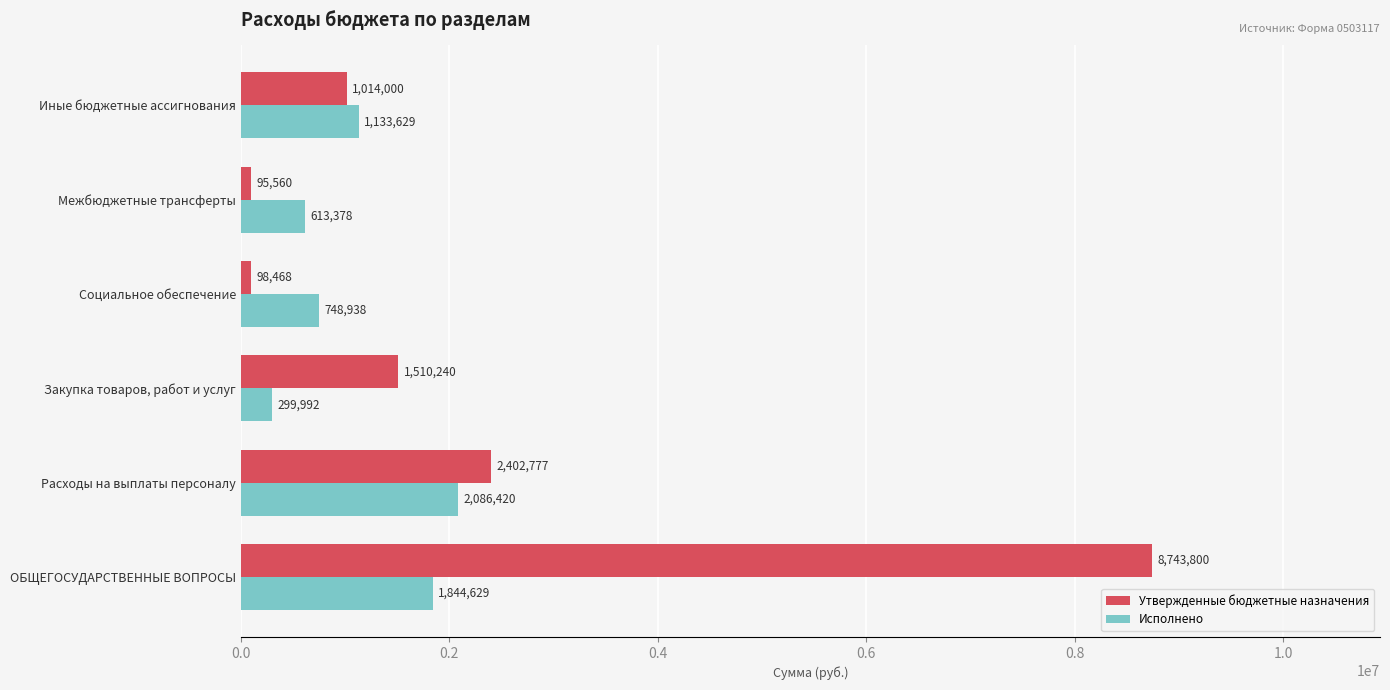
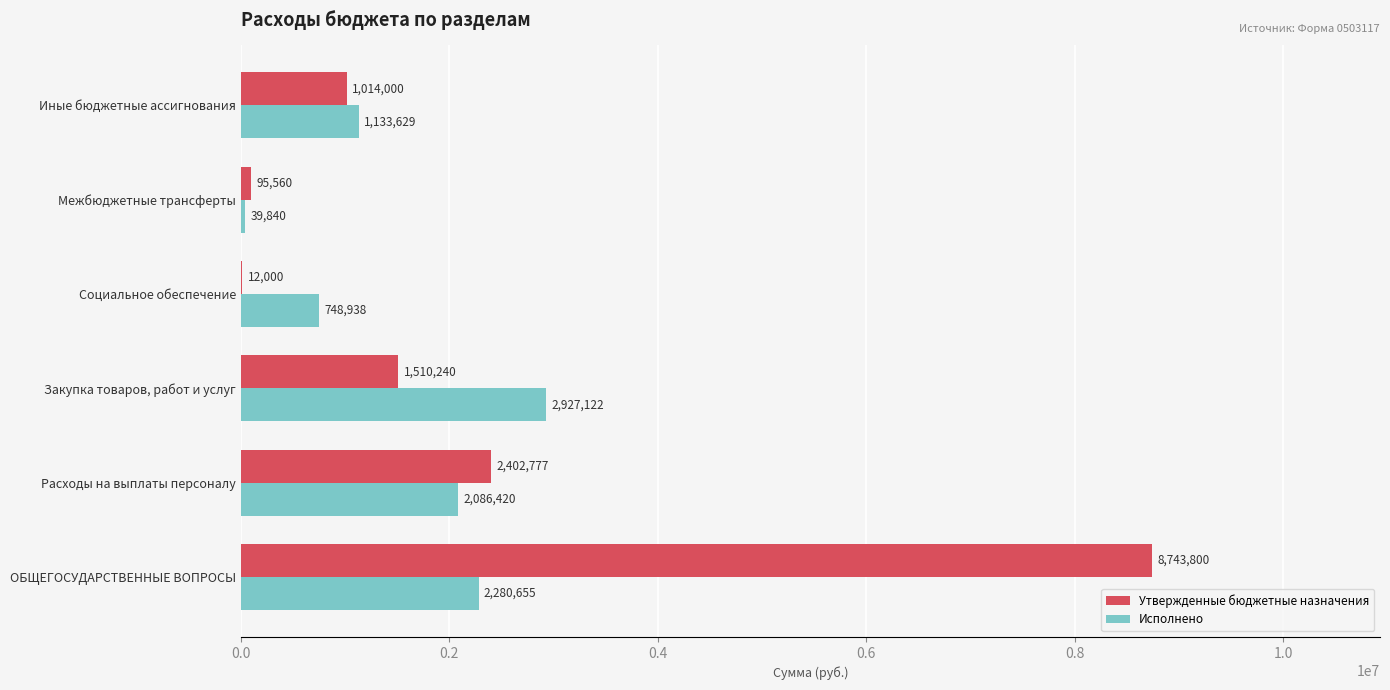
  {
    "Утвержденные бюджетные назначения": {
      "Иные бюджетные ассигнования": "1,014,000",
      "Межбюджетные трансферты": "95,560",
-     "Социальное обеспечение": "98,468",
+     "Социальное обеспечение": "12,000",
      "Закупка товаров, работ и услуг": "1,510,240",
      "Расходы на выплаты персоналу": "2,402,777",
      "ОБЩЕГОСУДАРСТВЕННЫЕ ВОПРОСЫ": "8,743,800"
    },
    "Исполнено": {
      "Иные бюджетные ассигнования": "1,133,629",
-     "Межбюджетные трансферты": "613,378",
+     "Межбюджетные трансферты": "39,840",
      "Социальное обеспечение": "748,938",
-     "Закупка товаров, работ и услуг": "299,992",
+     "Закупка товаров, работ и услуг": "2,927,122",
      "Расходы на выплаты персоналу": "2,086,420",
-     "ОБЩЕГОСУДАРСТВЕННЫЕ ВОПРОСЫ": "1,844,629"
+     "ОБЩЕГОСУДАРСТВЕННЫЕ ВОПРОСЫ": "2,280,655"
    }
  }
